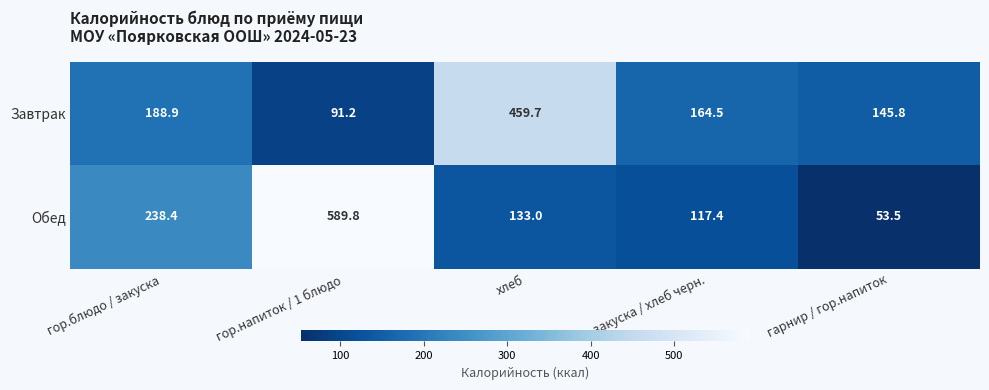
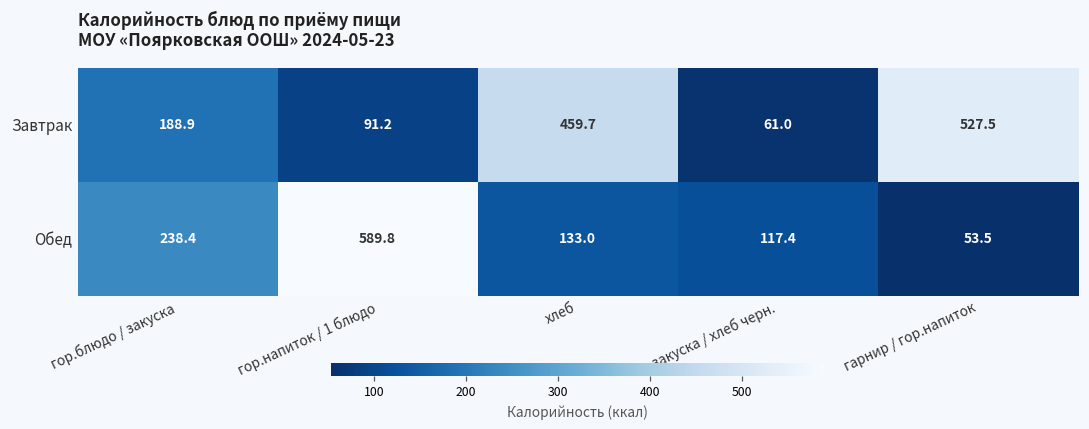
  {
    "Завтрак": {
      "гор.блюдо / закуска": 188.9,
      "гор.напиток / 1 блюдо": 91.2,
      "хлеб": 459.7,
-     "закуска / хлеб черн.": 164.5,
-     "гарнир / гор.напиток": 145.8
+     "закуска / хлеб черн.": 61.0,
+     "гарнир / гор.напиток": 527.5
    },
    "Обед": {
      "гор.блюдо / закуска": 238.4,
      "гор.напиток / 1 блюдо": 589.8,
      "хлеб": 133.0,
      "закуска / хлеб черн.": 117.4,
      "гарнир / гор.напиток": 53.5
    }
  }
